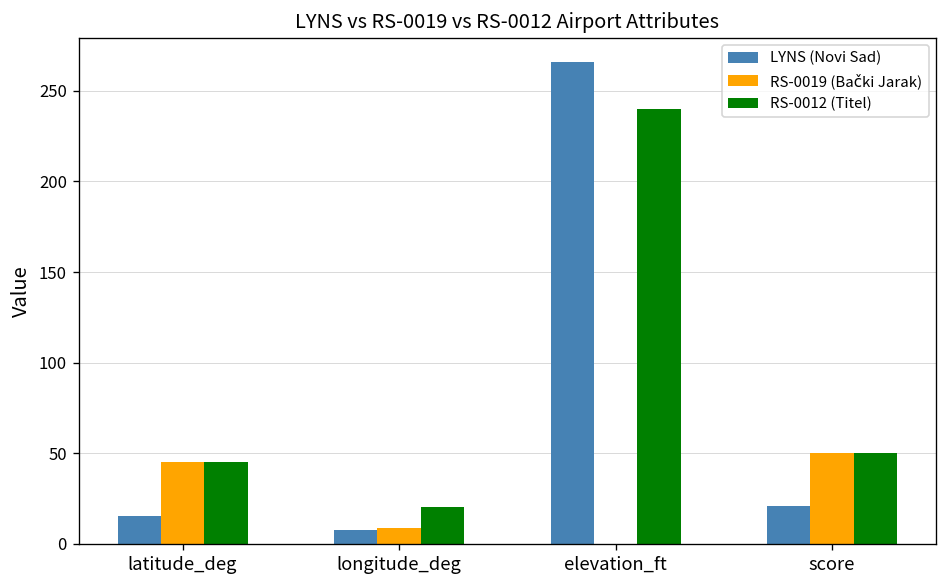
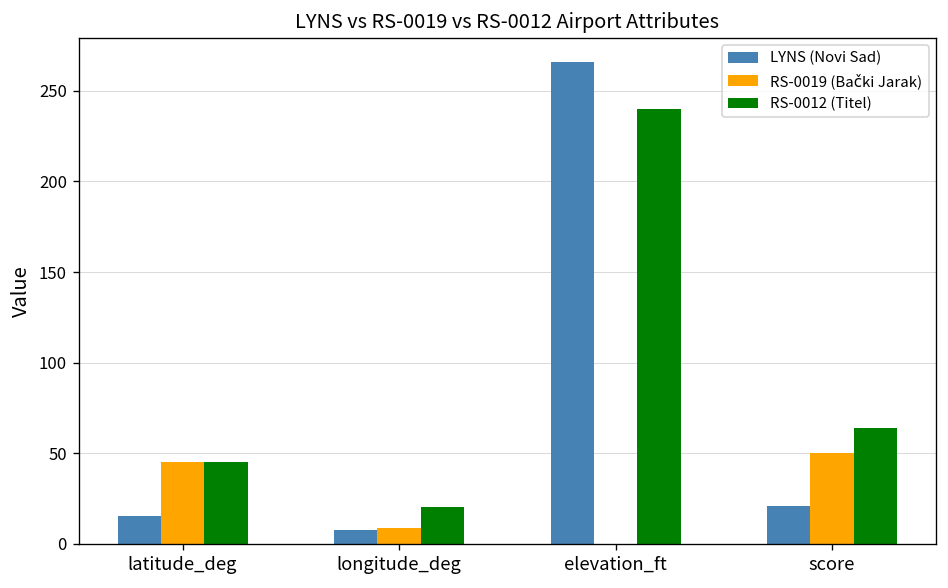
  {
    "LYNS (Novi Sad)": {
      "latitude_deg": 15,
      "longitude_deg": 8,
      "elevation_ft": 266,
      "score": 21
    },
    "RS-0019 (Bački Jarak)": {
      "latitude_deg": 45,
      "longitude_deg": 9,
      "elevation_ft": 0,
      "score": 50
    },
    "RS-0012 (Titel)": {
      "latitude_deg": 45,
      "longitude_deg": 20,
      "elevation_ft": 240,
-     "score": 50
+     "score": 64
    }
  }
